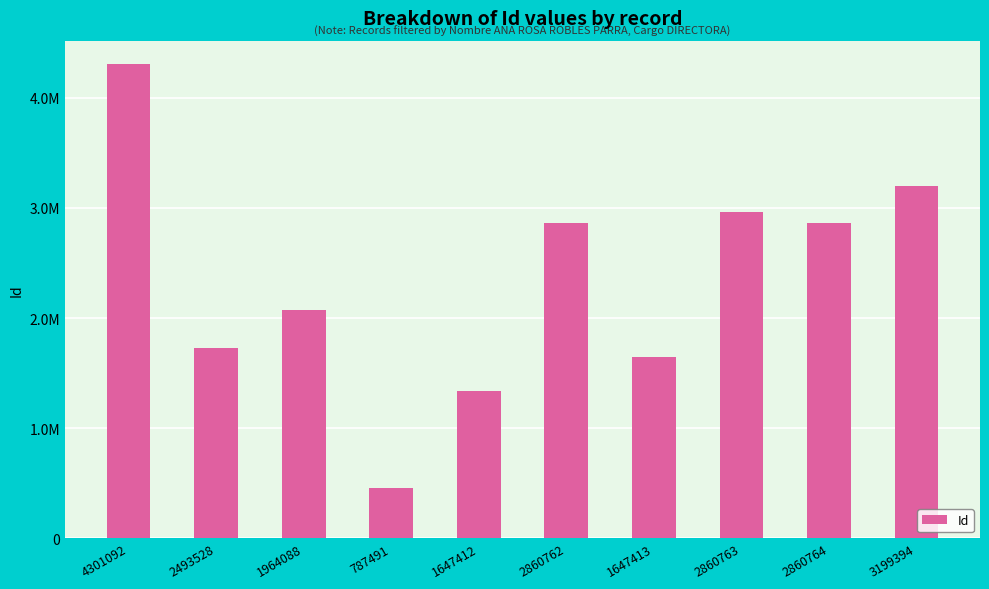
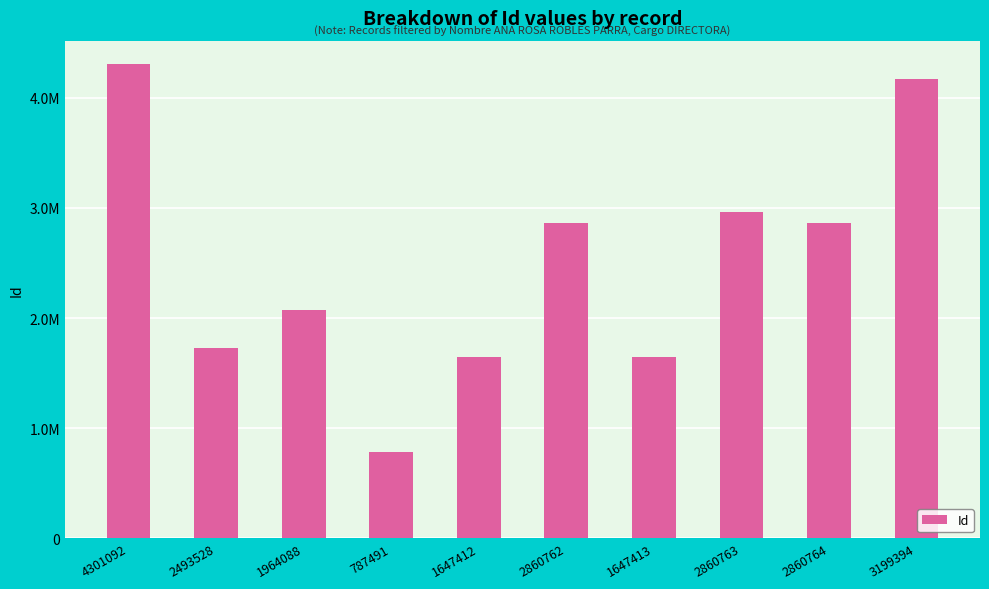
  {
    "4301092": 4300000,
    "2493528": 1720000,
    "1964088": 2070000,
-   "787491": 450000,
-   "1647412": 1340000,
+   "787491": 790000,
+   "1647412": 1650000,
    "2860762": 2860000,
    "1647413": 1650000,
    "2860763": 2960000,
    "2860764": 2860000,
-   "3199394": 3200000
+   "3199394": 4170000
  }
